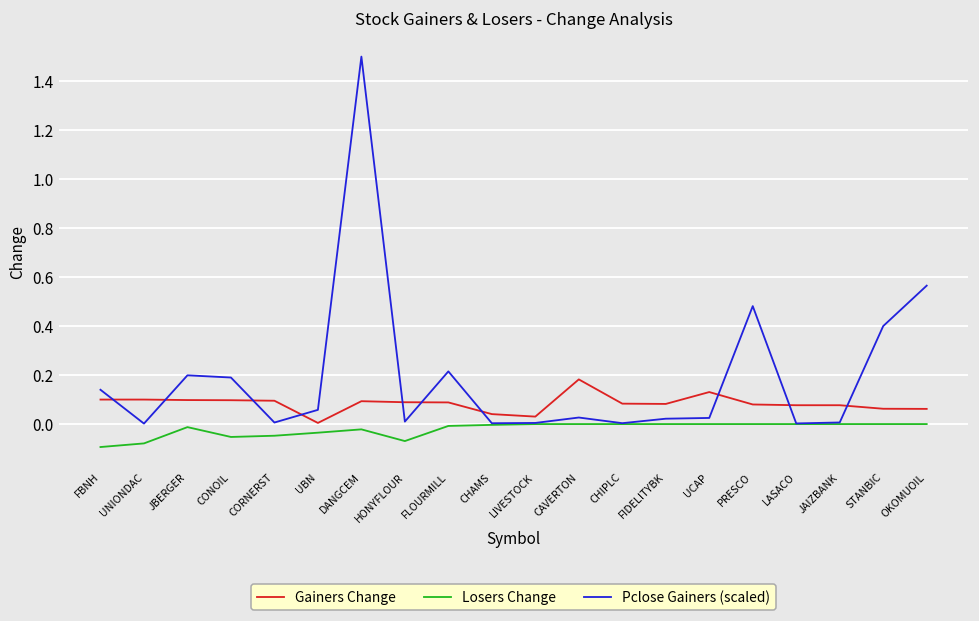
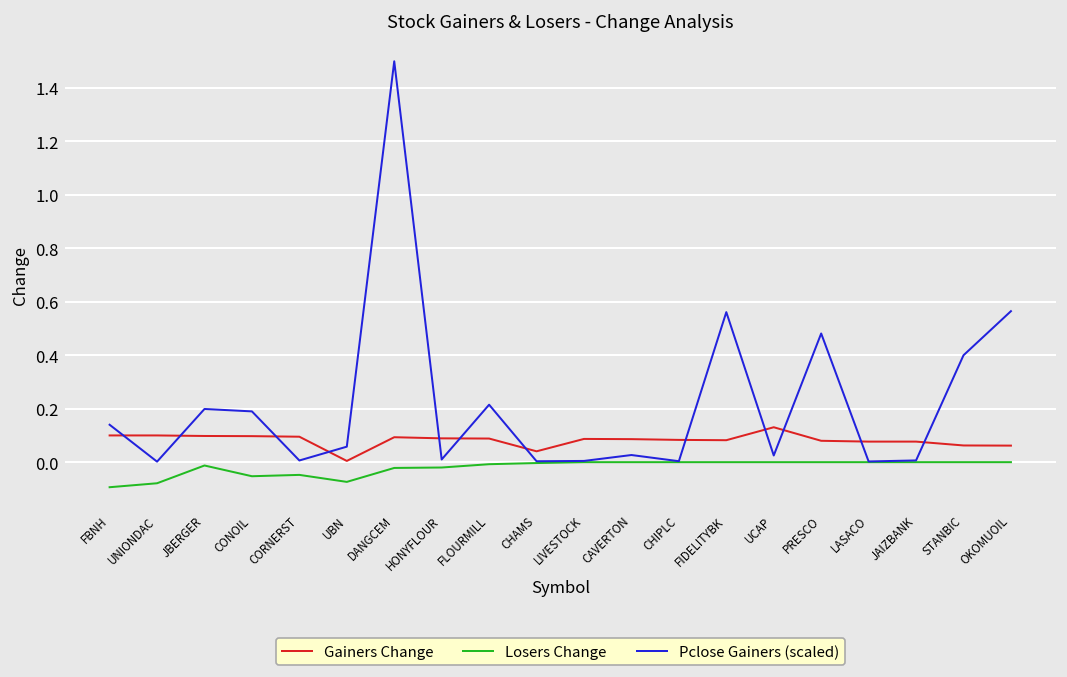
  {
    "Gainers Change": {
      "FBNH": 0.10,
      "UNIONDAC": 0.10,
      "JBERGER": 0.10,
      "CONOIL": 0.10,
      "CORNERST": 0.10,
      "UBN": 0.00,
      "DANGCEM": 0.09,
      "HONYFLOUR": 0.09,
      "FLOURMILL": 0.09,
      "CHAMS": 0.04,
-     "LIVESTOCK": 0.03,
-     "CAVERTON": 0.18,
+     "LIVESTOCK": 0.09,
+     "CAVERTON": 0.09,
      "CHIPLC": 0.08,
      "FIDELITYBK": 0.08,
      "UCAP": 0.13,
      "PRESCO": 0.08,
      "LASACO": 0.08,
      "JAIZBANK": 0.08,
      "STANBIC": 0.06,
      "OKOMUOIL": 0.06
    },
    "Losers Change": {
      "FBNH": -0.09,
      "UNIONDAC": -0.08,
      "JBERGER": -0.01,
      "CONOIL": -0.05,
      "CORNERST": -0.05,
-     "UBN": -0.04,
+     "UBN": -0.07,
      "DANGCEM": -0.02,
-     "HONYFLOUR": -0.07,
+     "HONYFLOUR": -0.02,
      "FLOURMILL": -0.01,
      "CAVERTON": 0.00,
      "FIDELITYBK": 0.00,
      "UCAP": 0.00,
      "PRESCO": 0.00,
      "STANBIC": 0.00,
      "OKOMUOIL": 0.00
    },
    "Pclose Gainers (scaled)": {
      "FBNH": 0.14,
      "UNIONDAC": 0.00,
      "JBERGER": 0.20,
      "CONOIL": 0.19,
      "CORNERST": 0.01,
      "UBN": 0.06,
      "DANGCEM": 1.50,
      "HONYFLOUR": 0.01,
      "FLOURMILL": 0.22,
      "CAVERTON": 0.03,
-     "FIDELITYBK": 0.02,
+     "FIDELITYBK": 0.56,
      "UCAP": 0.03,
      "PRESCO": 0.48,
      "STANBIC": 0.40,
      "OKOMUOIL": 0.57
    }
  }
